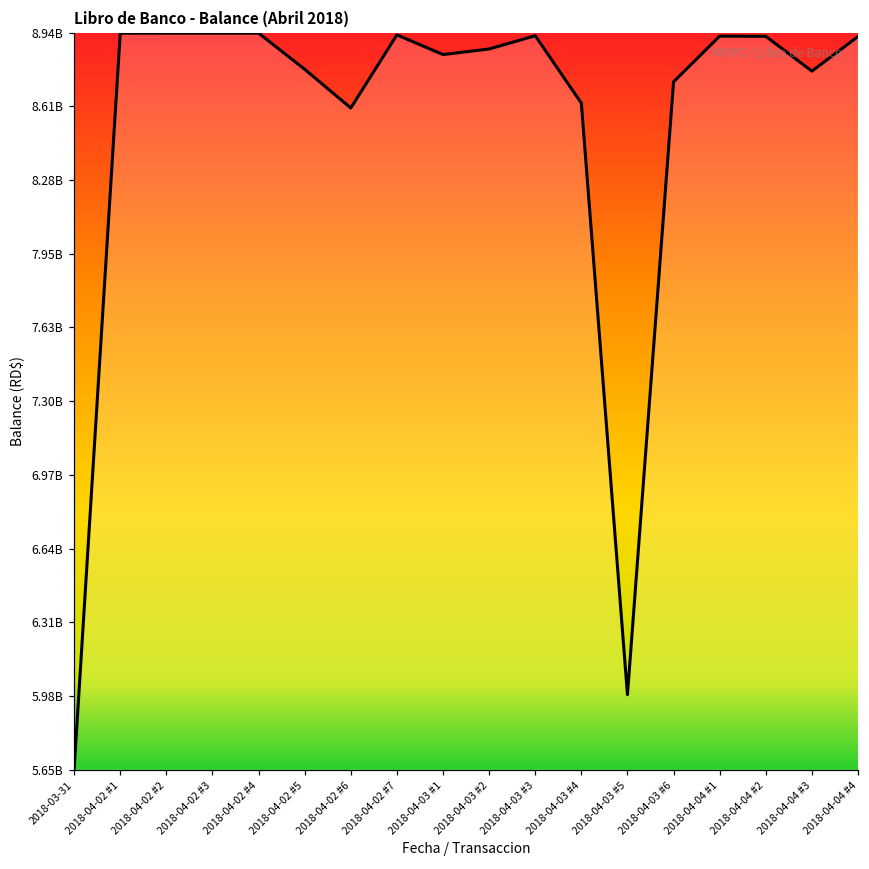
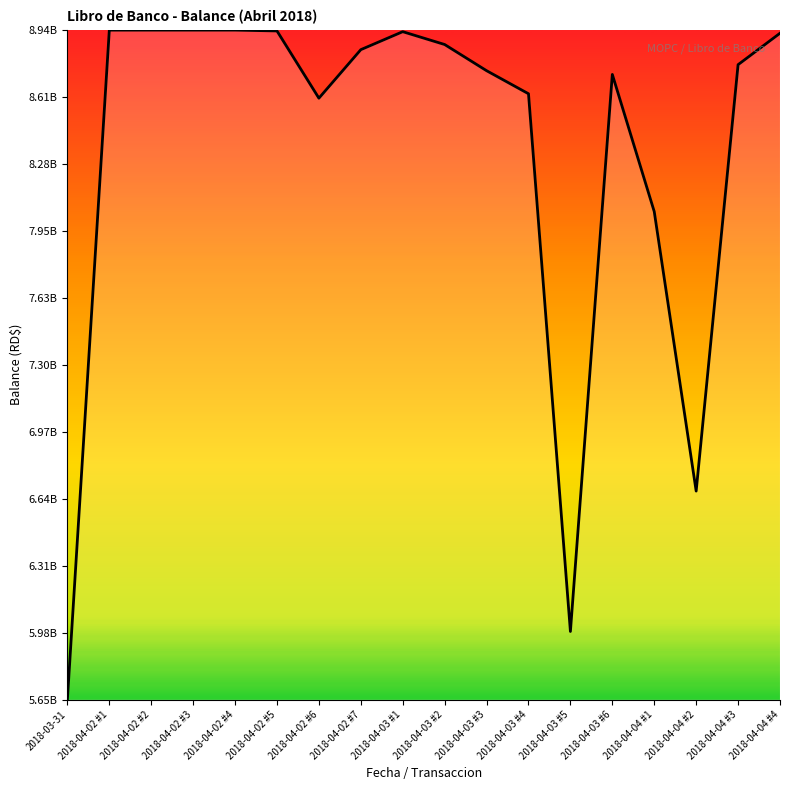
  {
    "2018-03-31": 5650000000,
    "2018-04-02 #1": 8940000000,
    "2018-04-02 #2": 8940000000,
    "2018-04-02 #3": 8940000000,
    "2018-04-02 #4": 8940000000,
-   "2018-04-02 #5": 8780000000,
+   "2018-04-02 #5": 8940000000,
    "2018-04-02 #6": 8610000000,
-   "2018-04-02 #7": 8930000000,
-   "2018-04-03 #1": 8850000000,
+   "2018-04-02 #7": 8850000000,
+   "2018-04-03 #1": 8930000000,
    "2018-04-03 #2": 8870000000,
-   "2018-04-03 #3": 8930000000,
+   "2018-04-03 #3": 8740000000,
    "2018-04-03 #4": 8630000000,
    "2018-04-03 #5": 5980000000,
    "2018-04-03 #6": 8720000000,
-   "2018-04-04 #1": 8930000000,
-   "2018-04-04 #2": 8930000000,
+   "2018-04-04 #1": 8050000000,
+   "2018-04-04 #2": 6670000000,
    "2018-04-04 #3": 8770000000,
    "2018-04-04 #4": 8930000000
  }
